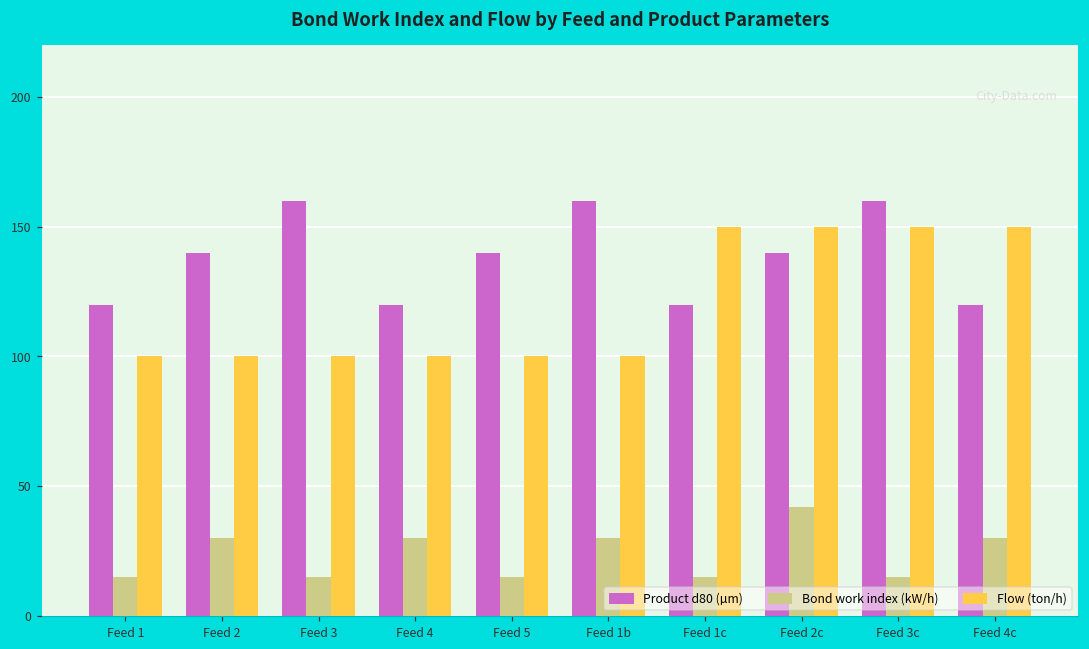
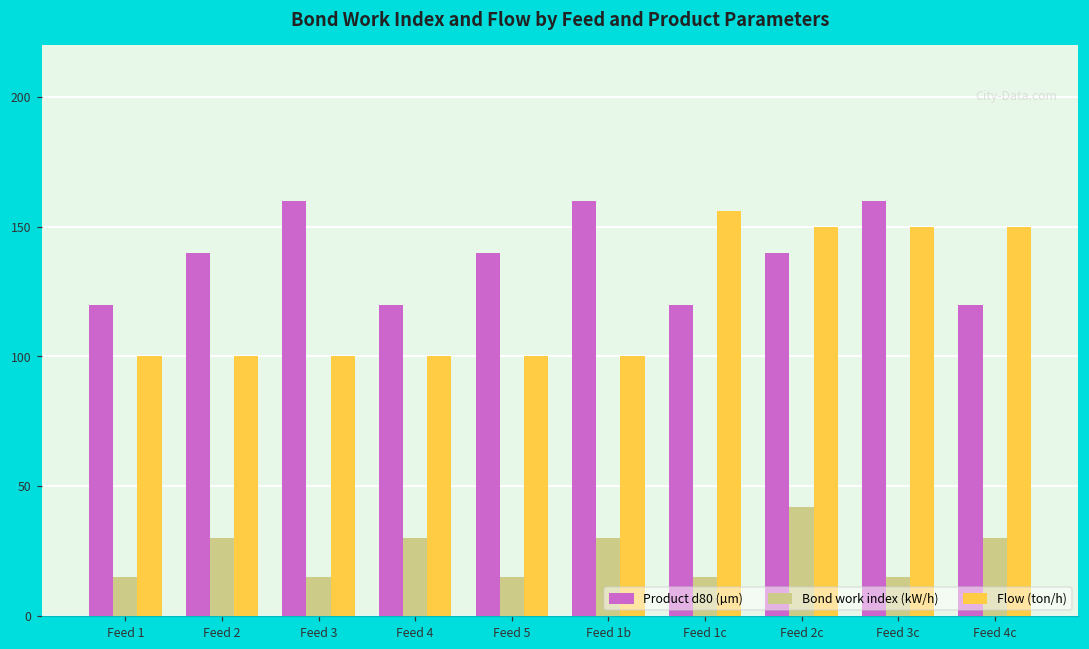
  {
    "Product d80 (µm)": {
      "Feed 1": 120,
      "Feed 2": 140,
      "Feed 3": 160,
      "Feed 4": 120,
      "Feed 5": 140,
      "Feed 1b": 160,
      "Feed 1c": 120,
      "Feed 2c": 140,
      "Feed 3c": 160,
      "Feed 4c": 120
    },
    "Bond work index (kW/h)": {
      "Feed 1": 15,
      "Feed 2": 30,
      "Feed 3": 15,
      "Feed 4": 30,
      "Feed 5": 15,
      "Feed 1b": 30,
      "Feed 1c": 15,
      "Feed 2c": 42,
      "Feed 3c": 15,
      "Feed 4c": 30
    },
    "Flow (ton/h)": {
      "Feed 1": 100,
      "Feed 2": 100,
      "Feed 3": 100,
      "Feed 4": 100,
      "Feed 5": 100,
      "Feed 1b": 100,
-     "Feed 1c": 150,
+     "Feed 1c": 156,
      "Feed 2c": 150,
      "Feed 3c": 150,
      "Feed 4c": 150
    }
  }
